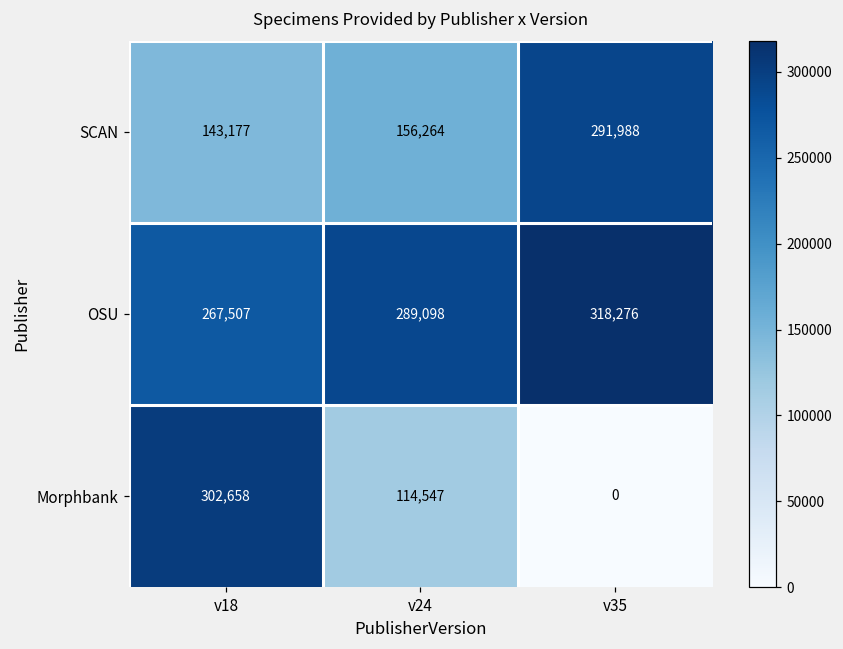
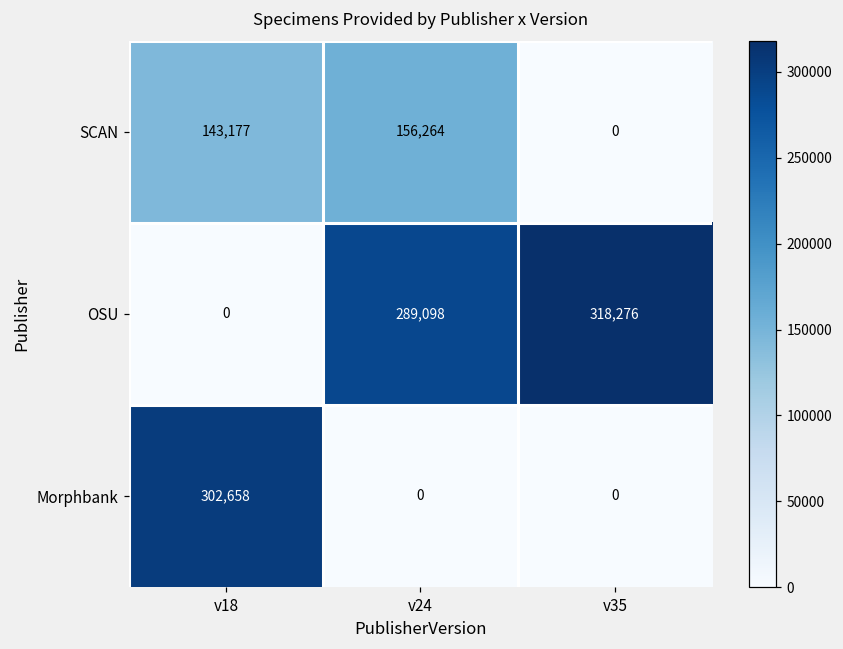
  {
    "SCAN": {
      "v18": "143,177",
      "v24": "156,264",
-     "v35": "291,988"
+     "v35": "0"
    },
    "OSU": {
-     "v18": "267,507",
+     "v18": "0",
      "v24": "289,098",
      "v35": "318,276"
    },
    "Morphbank": {
      "v18": "302,658",
-     "v24": "114,547",
+     "v24": "0",
      "v35": "0"
    }
  }
